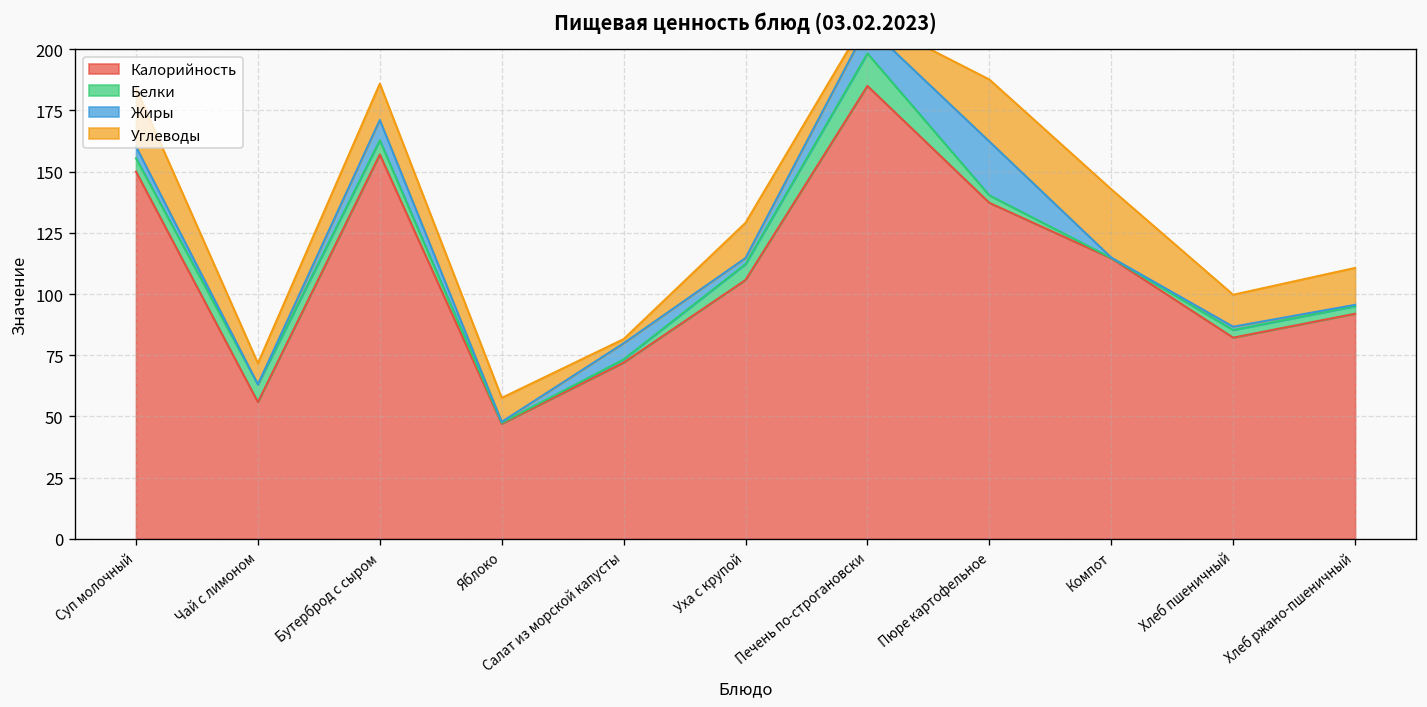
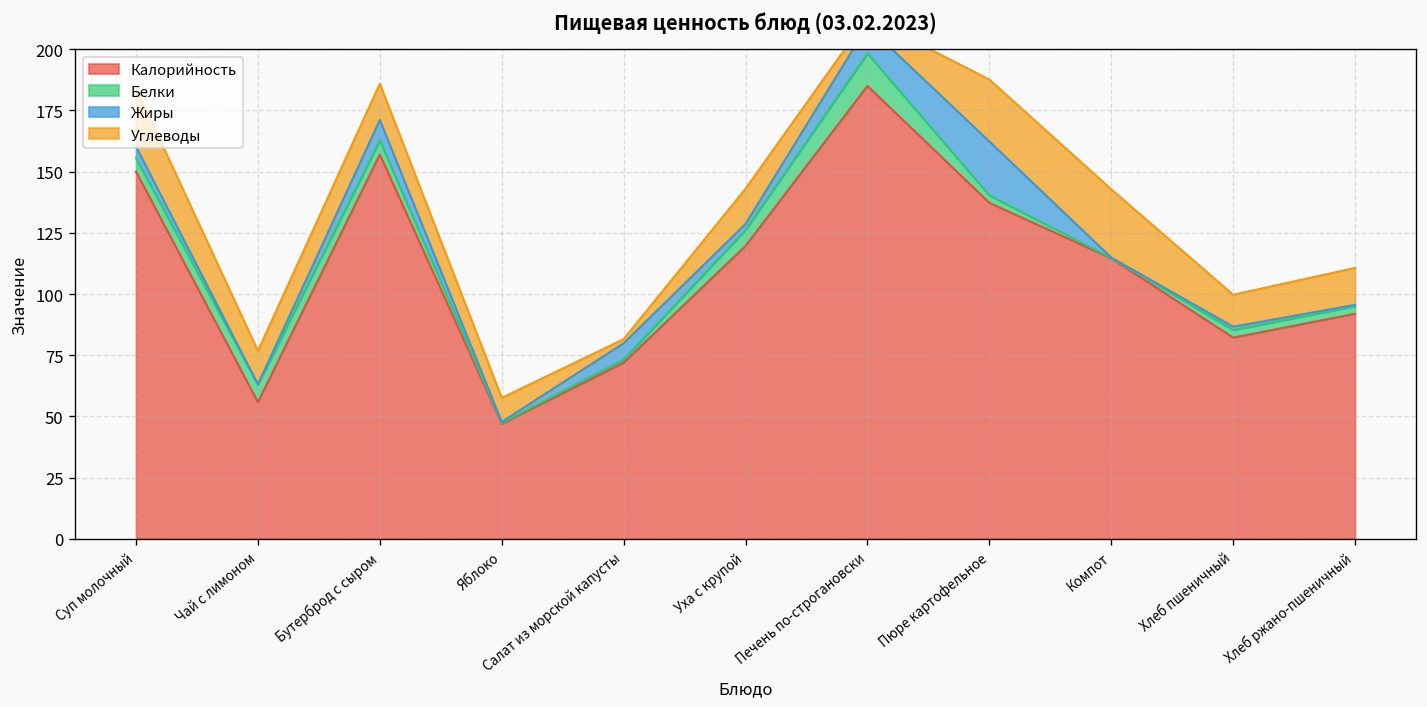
  {
    "Калорийность": {
      "Суп молочный": 150,
      "Чай с лимоном": 56,
      "Бутерброд с сыром": 157,
      "Салат из морской капусты": 72,
-     "Уха с крупой": 106,
+     "Уха с крупой": 120,
      "Печень по-строгановски": 185,
      "Пюре картофельное": 137,
      "Хлеб пшеничный": 82,
      "Хлеб ржано-пшеничный": 92
    },
    "Белки": {
      "Суп молочный": 5,
      "Бутерброд с сыром": 6,
      "Салат из морской капусты": 1,
      "Уха с крупой": 7,
      "Печень по-строгановски": 13,
      "Пюре картофельное": 3,
      "Хлеб пшеничный": 3
    },
    "Жиры": {
      "Бутерброд с сыром": 8,
      "Салат из морской капусты": 7,
      "Уха с крупой": 2,
      "Пюре картофельное": 22,
      "Хлеб пшеничный": 1
    },
    "Углеводы": {
-     "Чай с лимоном": 9,
+     "Чай с лимоном": 14,
      "Бутерброд с сыром": 15,
      "Яблоко": 10,
      "Салат из морской капусты": 2,
      "Уха с крупой": 14,
      "Пюре картофельное": 25,
      "Компот": 28,
      "Хлеб пшеничный": 13,
      "Хлеб ржано-пшеничный": 15
    }
  }
